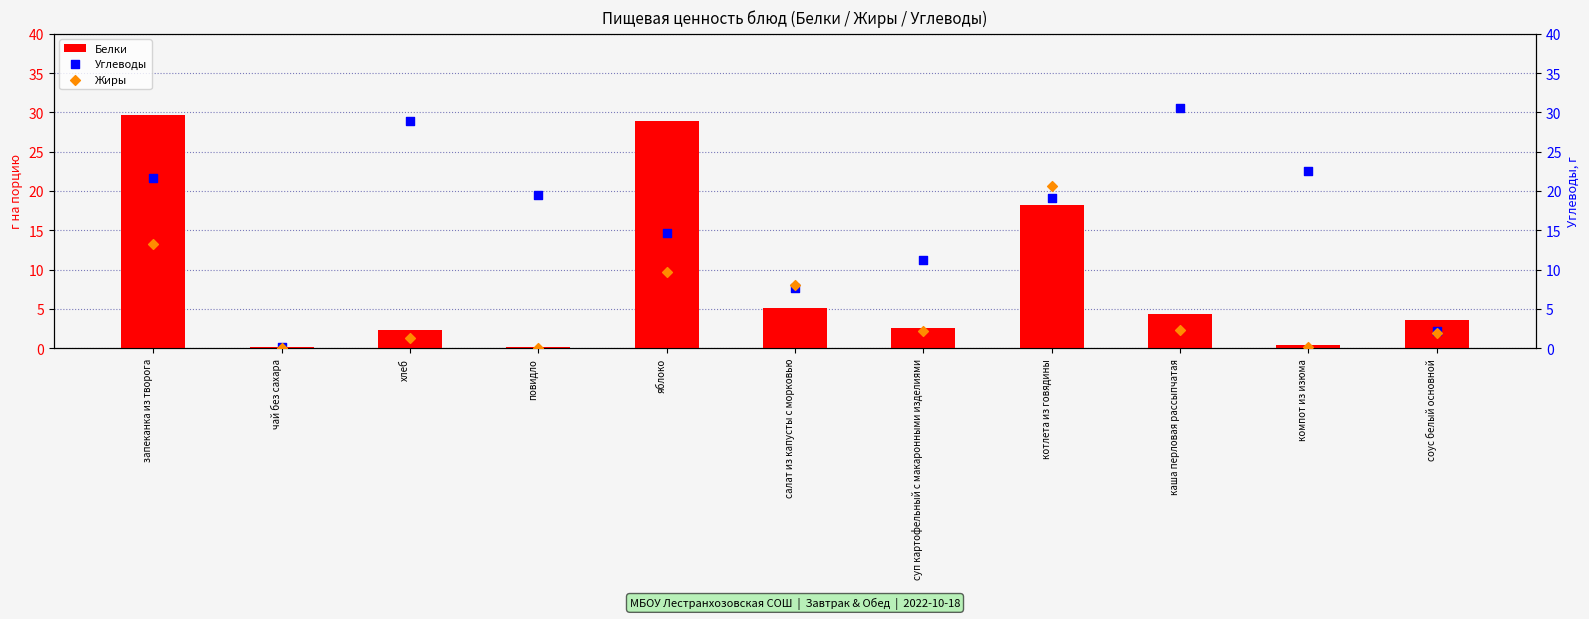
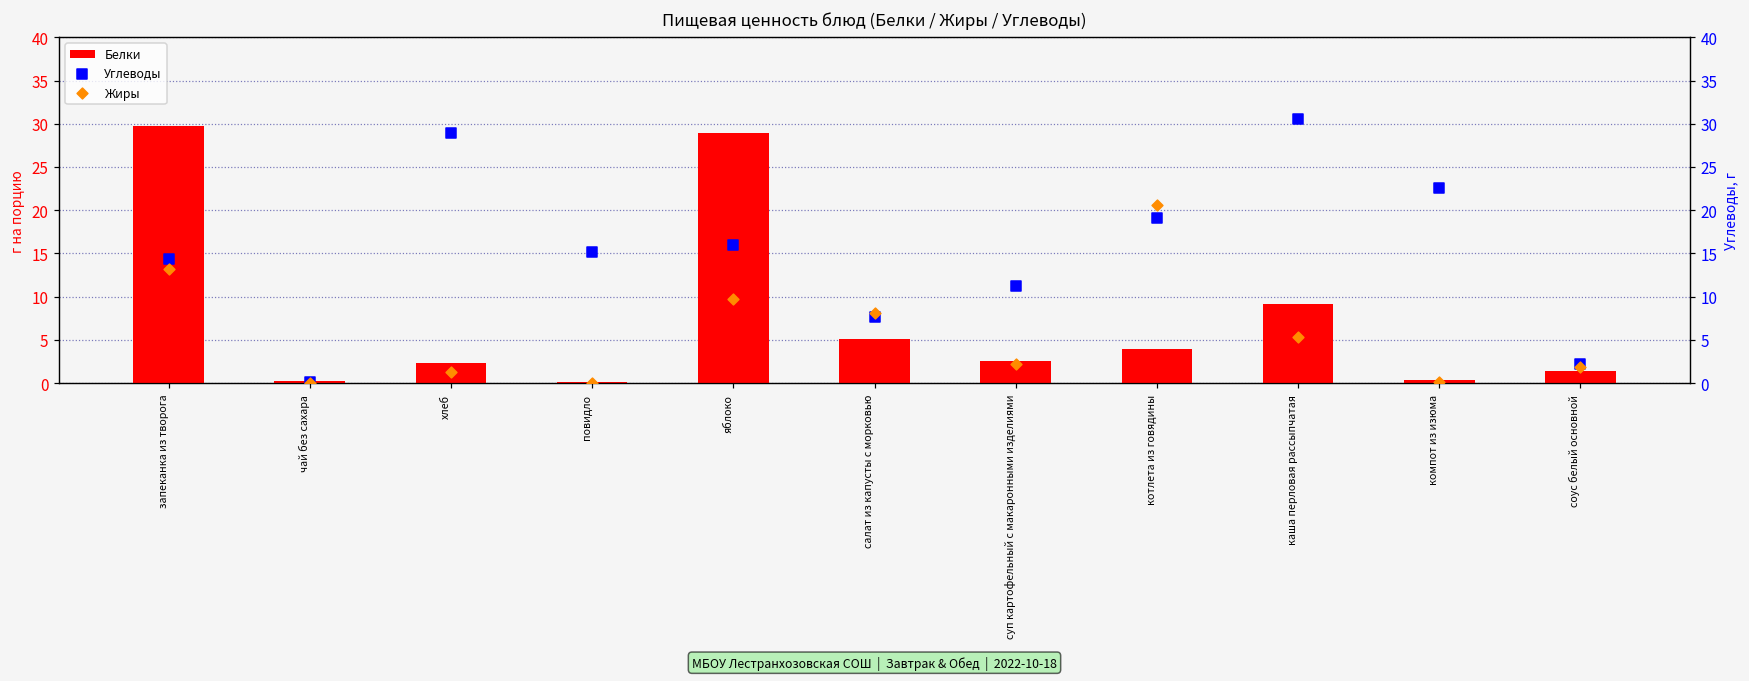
  {
    "Белки": {
      "запеканка из творога": 30,
      "хлеб": 2,
      "яблоко": 29,
      "салат из капусты с морковью": 5,
      "суп картофельный с макаронными изделиями": 3,
-     "котлета из говядины": 18,
-     "каша перловая рассыпчатая": 4,
+     "котлета из говядины": 4,
+     "каша перловая рассыпчатая": 9,
      "компот из изюма": 0,
-     "соус белый основной": 4
+     "соус белый основной": 1
    },
    "Углеводы": {
-     "запеканка из творога": 22,
-     "повидло": 20,
-     "яблоко": 15
+     "запеканка из творога": 14,
+     "повидло": 15,
+     "яблоко": 16
    },
    "Жиры": {
-     "каша перловая рассыпчатая": 2
+     "каша перловая рассыпчатая": 5
    }
  }
